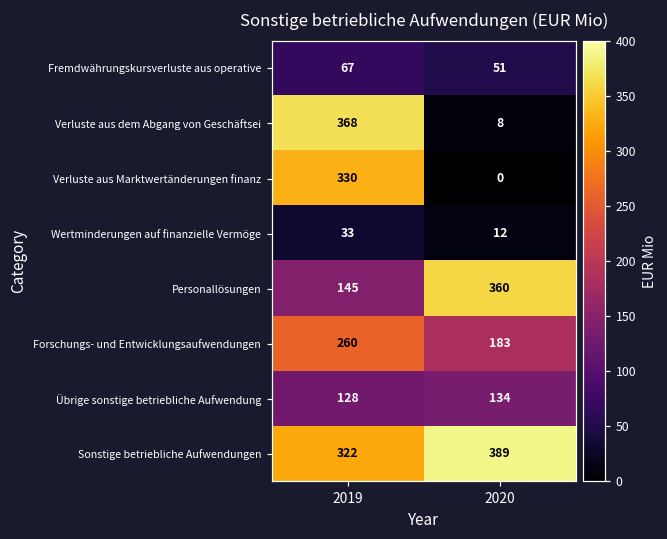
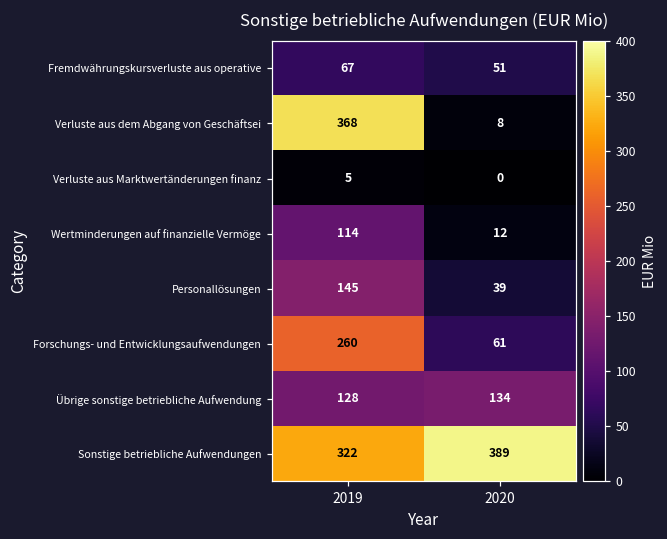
  {
    "Fremdwährungskursverluste aus operative": {
      "2019": 67,
      "2020": 51
    },
    "Verluste aus dem Abgang von Geschäftsei": {
      "2019": 368,
      "2020": 8
    },
    "Verluste aus Marktwertänderungen finanz": {
-     "2019": 330,
+     "2019": 5,
      "2020": 0
    },
    "Wertminderungen auf finanzielle Vermöge": {
-     "2019": 33,
+     "2019": 114,
      "2020": 12
    },
    "Personallösungen": {
      "2019": 145,
-     "2020": 360
+     "2020": 39
    },
    "Forschungs- und Entwicklungsaufwendungen": {
      "2019": 260,
-     "2020": 183
+     "2020": 61
    },
    "Übrige sonstige betriebliche Aufwendung": {
      "2019": 128,
      "2020": 134
    },
    "Sonstige betriebliche Aufwendungen": {
      "2019": 322,
      "2020": 389
    }
  }
